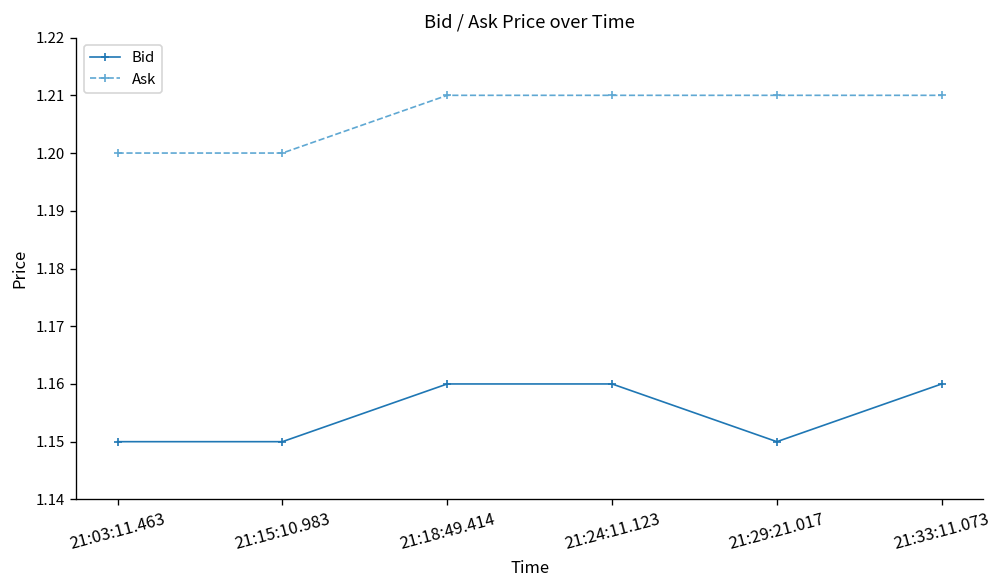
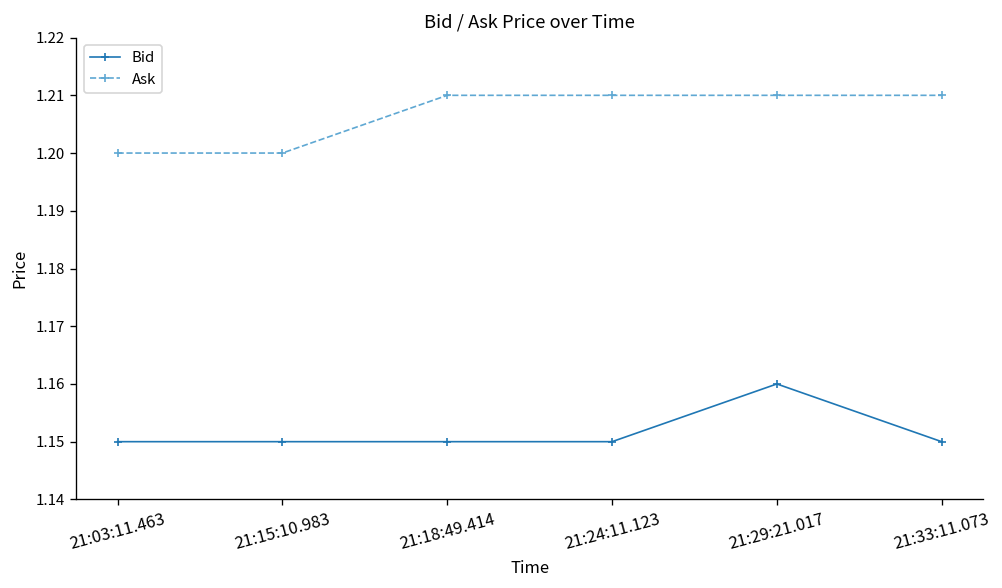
  {
    "Bid": {
      "21:03:11.463": 1.15,
      "21:15:10.983": 1.15,
-     "21:18:49.414": 1.16,
-     "21:24:11.123": 1.16,
-     "21:29:21.017": 1.15,
-     "21:33:11.073": 1.16
+     "21:18:49.414": 1.15,
+     "21:24:11.123": 1.15,
+     "21:29:21.017": 1.16,
+     "21:33:11.073": 1.15
    },
    "Ask": {
      "21:03:11.463": 1.20,
      "21:15:10.983": 1.20,
      "21:18:49.414": 1.21,
      "21:24:11.123": 1.21,
      "21:29:21.017": 1.21,
      "21:33:11.073": 1.21
    }
  }
